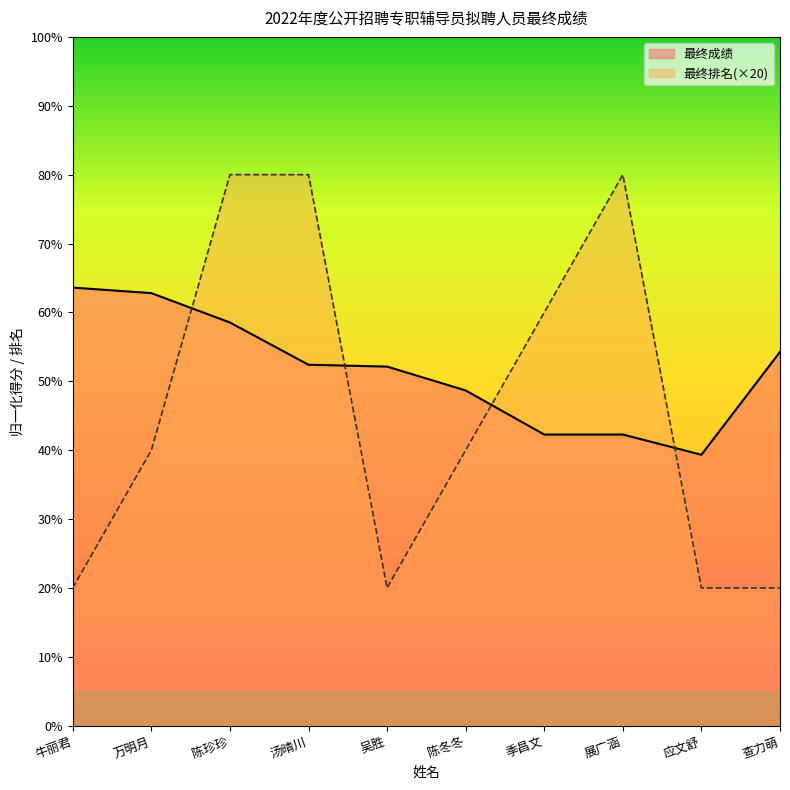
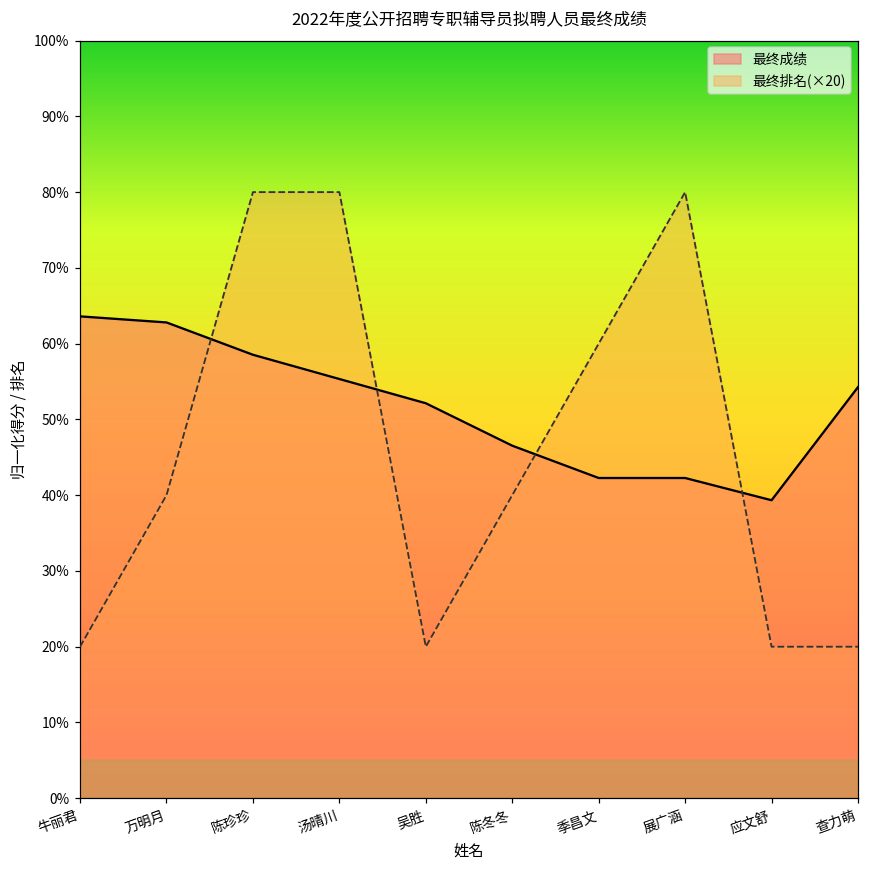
  {
    "最终成绩": {
      "牛丽君": "64%",
      "万明月": "63%",
      "陈珍珍": "59%",
-     "汤晴川": "52%",
+     "汤晴川": "55%",
      "吴胜": "52%",
-     "陈冬冬": "49%",
+     "陈冬冬": "47%",
      "季昌文": "42%",
      "展广涵": "42%",
      "应文舒": "39%",
      "查力萌": "54%"
    },
    "最终排名(×20)": {
      "牛丽君": "20%",
      "万明月": "40%",
      "陈珍珍": "80%",
      "汤晴川": "80%",
      "吴胜": "20%",
      "陈冬冬": "40%",
      "季昌文": "60%",
      "展广涵": "80%",
      "应文舒": "20%",
      "查力萌": "20%"
    }
  }
